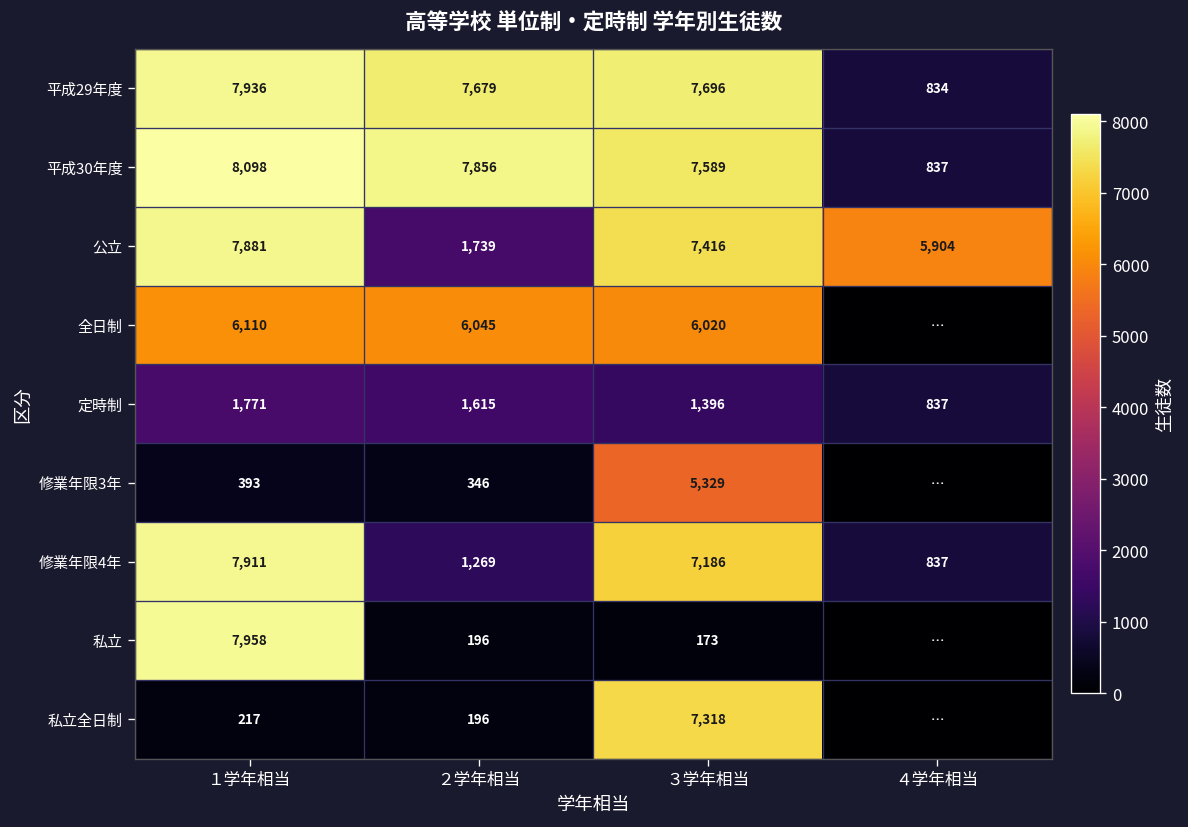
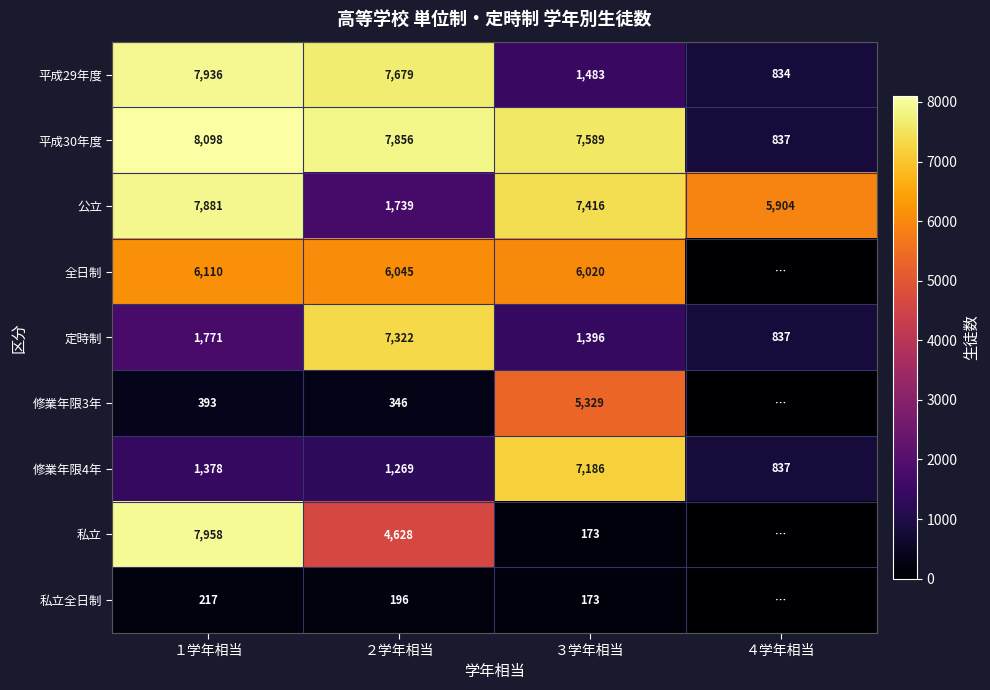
  {
    "平成29年度": {
      "１学年相当": "7,936",
      "２学年相当": "7,679",
-     "３学年相当": "7,696",
+     "３学年相当": "1,483",
      "４学年相当": "834"
    },
    "平成30年度": {
      "１学年相当": "8,098",
      "２学年相当": "7,856",
      "３学年相当": "7,589",
      "４学年相当": "837"
    },
    "公立": {
      "１学年相当": "7,881",
      "２学年相当": "1,739",
      "３学年相当": "7,416",
      "４学年相当": "5,904"
    },
    "全日制": {
      "１学年相当": "6,110",
      "２学年相当": "6,045",
      "３学年相当": "6,020"
    },
    "定時制": {
      "１学年相当": "1,771",
-     "２学年相当": "1,615",
+     "２学年相当": "7,322",
      "３学年相当": "1,396",
      "４学年相当": "837"
    },
    "修業年限3年": {
      "１学年相当": "393",
      "２学年相当": "346",
      "３学年相当": "5,329"
    },
    "修業年限4年": {
-     "１学年相当": "7,911",
+     "１学年相当": "1,378",
      "２学年相当": "1,269",
      "３学年相当": "7,186",
      "４学年相当": "837"
    },
    "私立": {
      "１学年相当": "7,958",
-     "２学年相当": "196",
+     "２学年相当": "4,628",
      "３学年相当": "173"
    },
    "私立全日制": {
      "１学年相当": "217",
      "２学年相当": "196",
-     "３学年相当": "7,318"
+     "３学年相当": "173"
    }
  }
